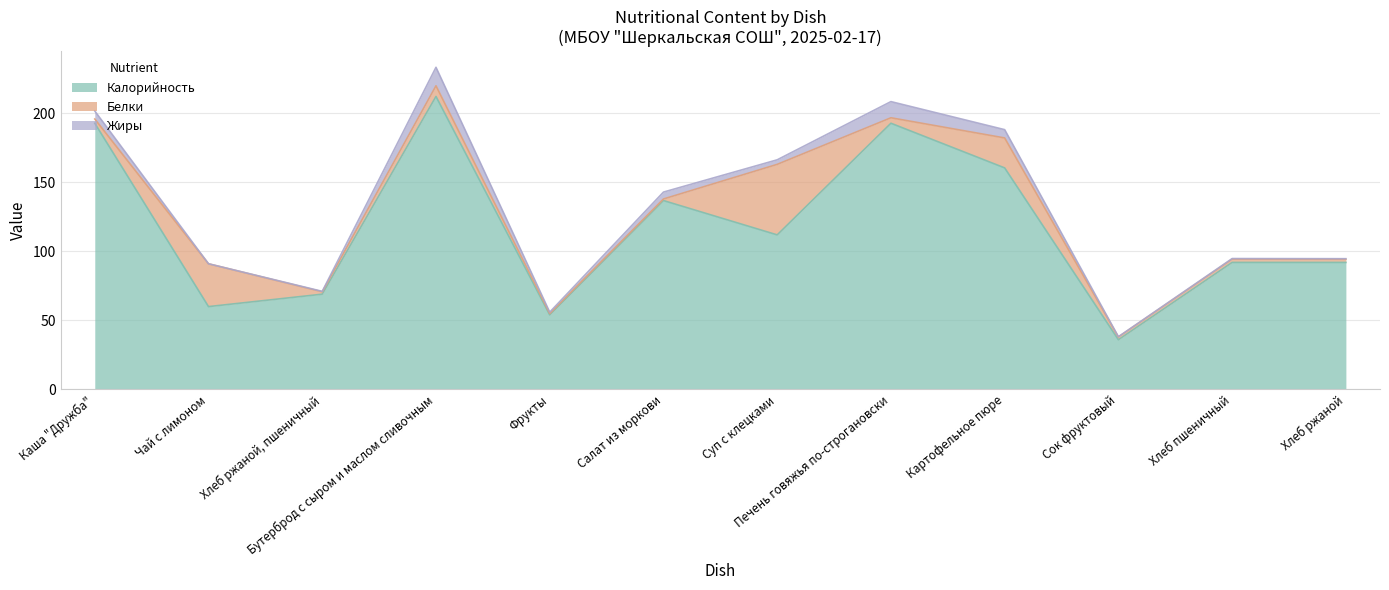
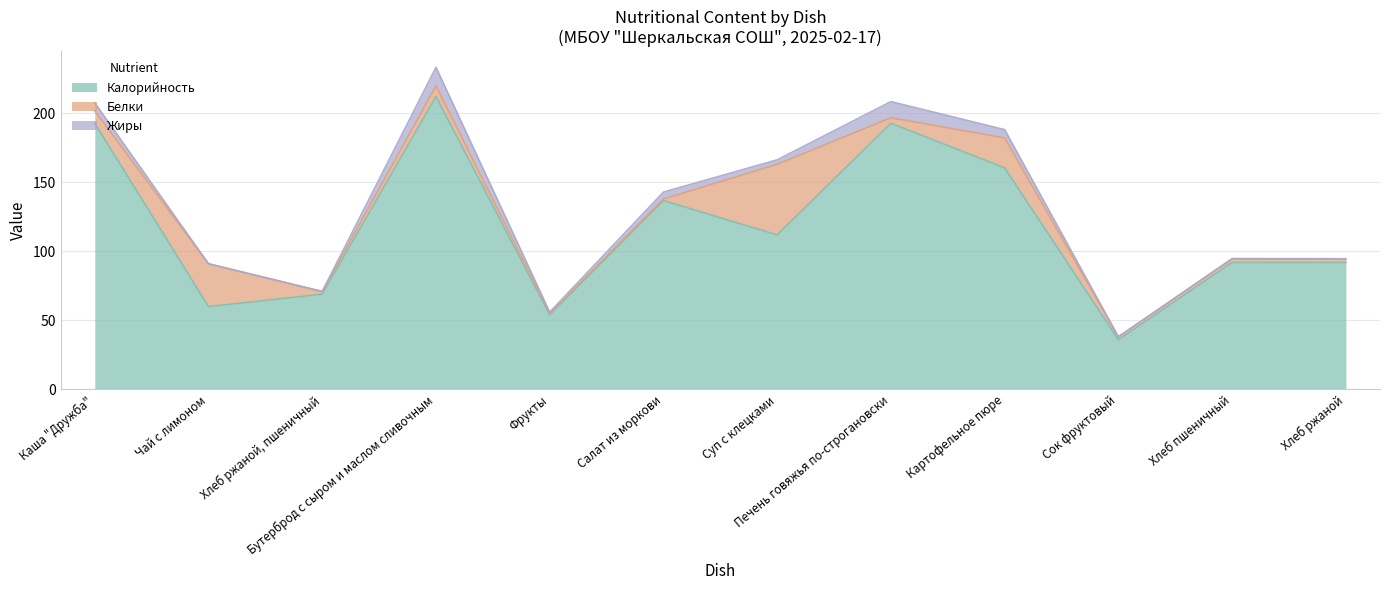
  {
    "Белки": {
-     "Каша \"Дружба\"": 3,
+     "Каша \"Дружба\"": 9,
      "Бутерброд с сыром и маслом сливочным": 8,
      "Суп с клецками": 51,
      "Печень говяжья по-строгановски": 4,
      "Картофельное пюре": 22
    }
  }
